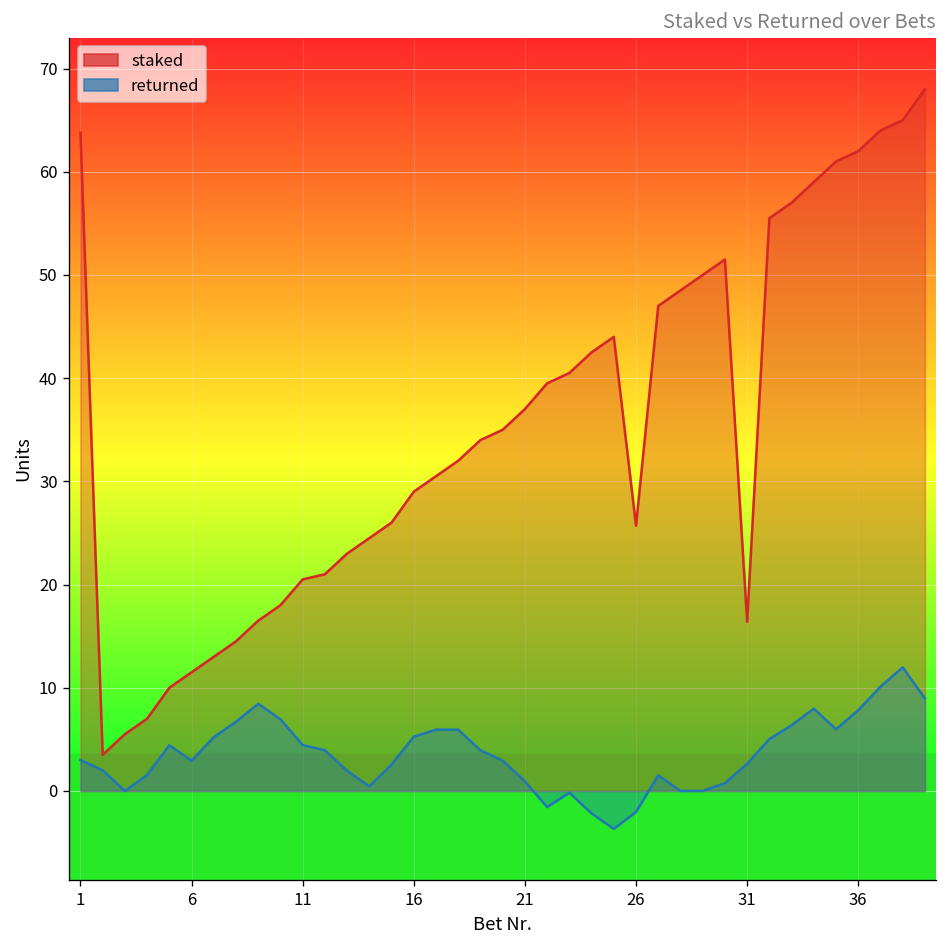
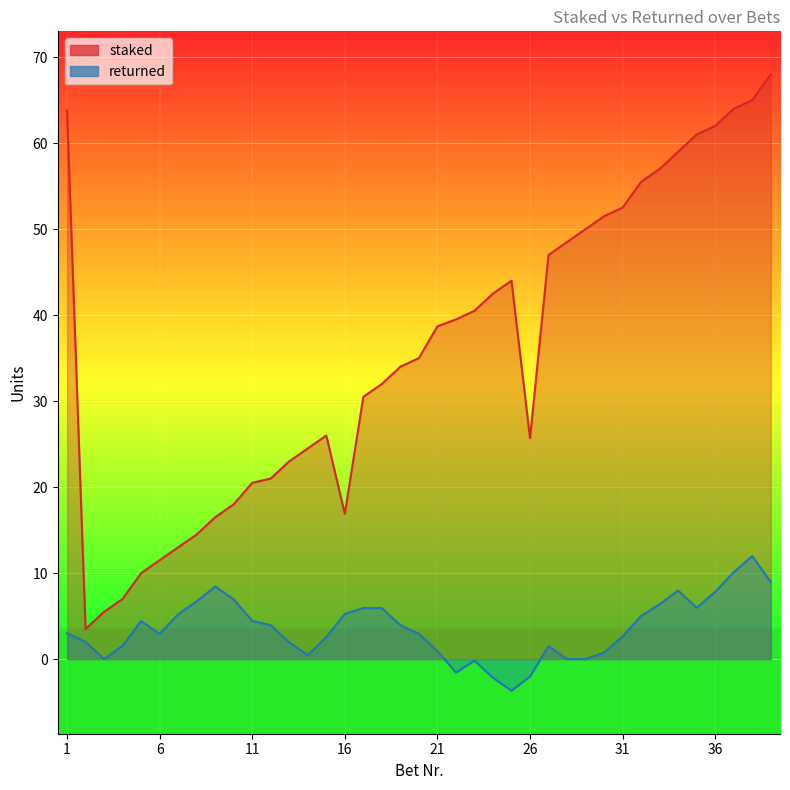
  {
    "staked": {
      "1": 64,
      "6": 12,
      "11": 21,
-     "16": 29,
-     "21": 37,
+     "16": 17,
+     "21": 39,
      "26": 26,
-     "31": 16,
+     "31": 53,
      "36": 62
    }
  }
